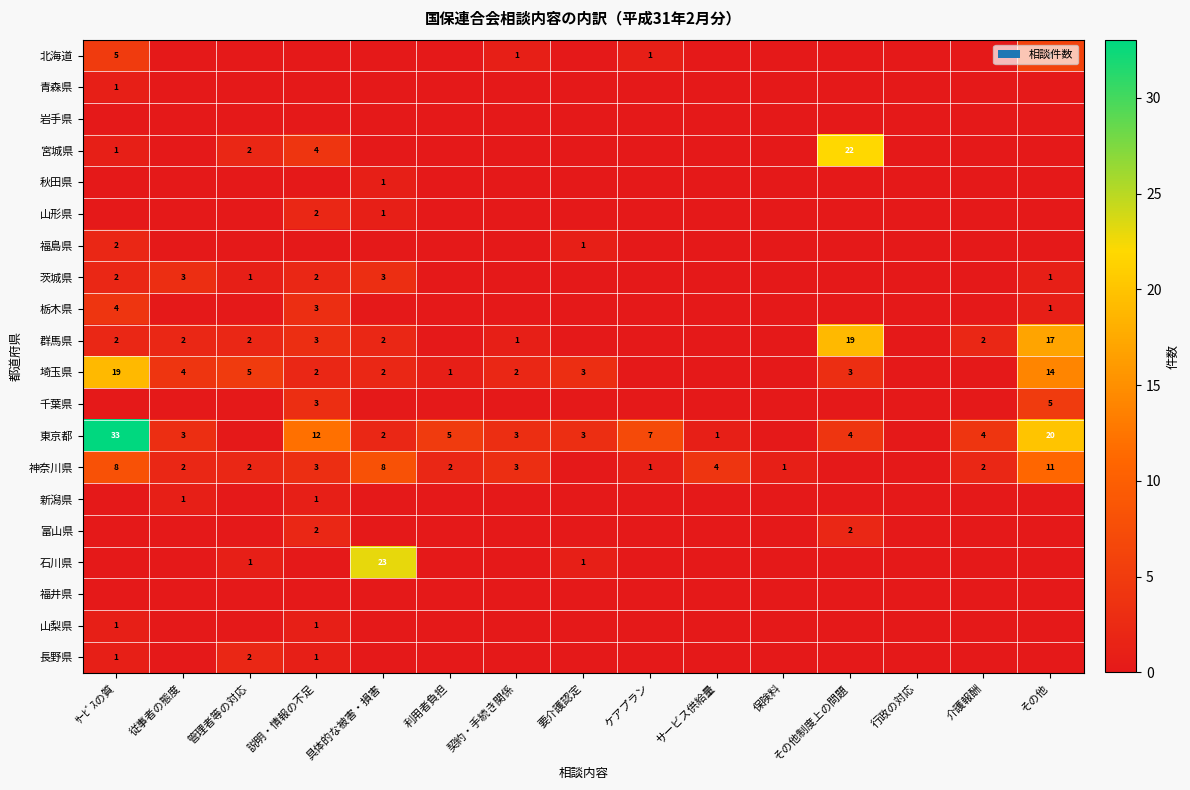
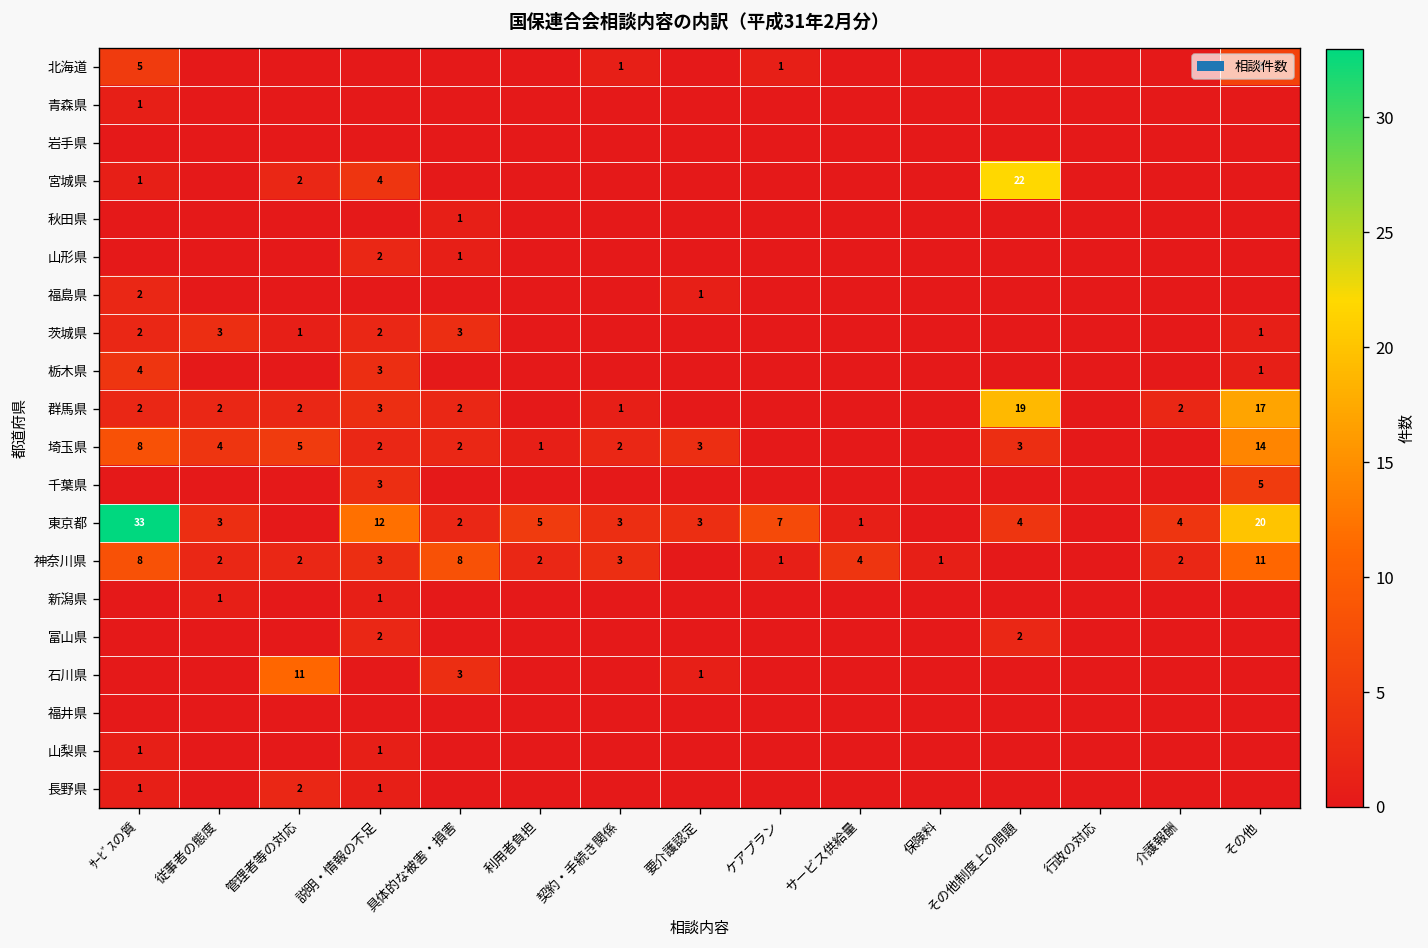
  {
    "北海道": {
      "ｻｰﾋﾞｽの質": 5,
      "契約・手続き関係": 1,
      "ケアプラン": 1
    },
    "青森県": {
      "ｻｰﾋﾞｽの質": 1
    },
    "宮城県": {
      "ｻｰﾋﾞｽの質": 1,
      "管理者等の対応": 2,
      "説明・情報の不足": 4,
      "その他制度上の問題": 22
    },
    "秋田県": {
      "具体的な被害・損害": 1
    },
    "山形県": {
      "説明・情報の不足": 2,
      "具体的な被害・損害": 1
    },
    "福島県": {
      "ｻｰﾋﾞｽの質": 2,
      "要介護認定": 1
    },
    "茨城県": {
      "ｻｰﾋﾞｽの質": 2,
      "従事者の態度": 3,
      "管理者等の対応": 1,
      "説明・情報の不足": 2,
      "具体的な被害・損害": 3,
      "その他": 1
    },
    "栃木県": {
      "ｻｰﾋﾞｽの質": 4,
      "説明・情報の不足": 3,
      "その他": 1
    },
    "群馬県": {
      "ｻｰﾋﾞｽの質": 2,
      "従事者の態度": 2,
      "管理者等の対応": 2,
      "説明・情報の不足": 3,
      "具体的な被害・損害": 2,
      "契約・手続き関係": 1,
      "その他制度上の問題": 19,
      "介護報酬": 2,
      "その他": 17
    },
    "埼玉県": {
-     "ｻｰﾋﾞｽの質": 19,
+     "ｻｰﾋﾞｽの質": 8,
      "従事者の態度": 4,
      "管理者等の対応": 5,
      "説明・情報の不足": 2,
      "具体的な被害・損害": 2,
      "利用者負担": 1,
      "契約・手続き関係": 2,
      "要介護認定": 3,
      "その他制度上の問題": 3,
      "その他": 14
    },
    "千葉県": {
      "説明・情報の不足": 3,
      "その他": 5
    },
    "東京都": {
      "ｻｰﾋﾞｽの質": 33,
      "従事者の態度": 3,
      "説明・情報の不足": 12,
      "具体的な被害・損害": 2,
      "利用者負担": 5,
      "契約・手続き関係": 3,
      "要介護認定": 3,
      "ケアプラン": 7,
      "サービス供給量": 1,
      "その他制度上の問題": 4,
      "介護報酬": 4,
      "その他": 20
    },
    "神奈川県": {
      "ｻｰﾋﾞｽの質": 8,
      "従事者の態度": 2,
      "管理者等の対応": 2,
      "説明・情報の不足": 3,
      "具体的な被害・損害": 8,
      "利用者負担": 2,
      "契約・手続き関係": 3,
      "ケアプラン": 1,
      "サービス供給量": 4,
      "保険料": 1,
      "介護報酬": 2,
      "その他": 11
    },
    "新潟県": {
      "従事者の態度": 1,
      "説明・情報の不足": 1
    },
    "富山県": {
      "説明・情報の不足": 2,
      "その他制度上の問題": 2
    },
    "石川県": {
-     "管理者等の対応": 1,
-     "具体的な被害・損害": 23,
+     "管理者等の対応": 11,
+     "具体的な被害・損害": 3,
      "要介護認定": 1
    },
    "山梨県": {
      "ｻｰﾋﾞｽの質": 1,
      "説明・情報の不足": 1
    },
    "長野県": {
      "ｻｰﾋﾞｽの質": 1,
      "管理者等の対応": 2,
      "説明・情報の不足": 1
    }
  }
